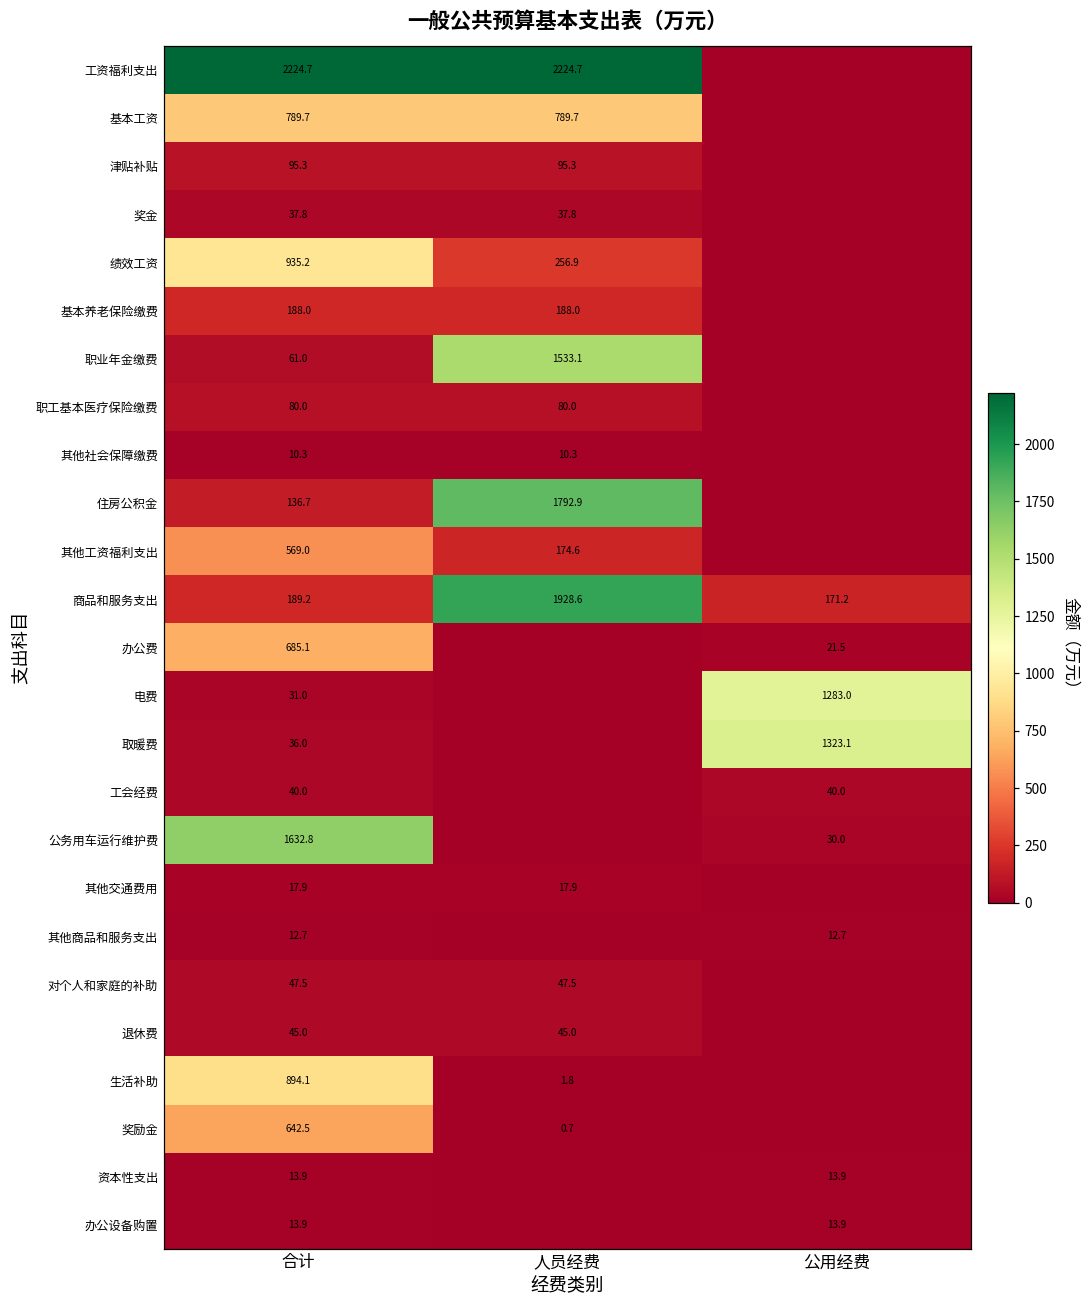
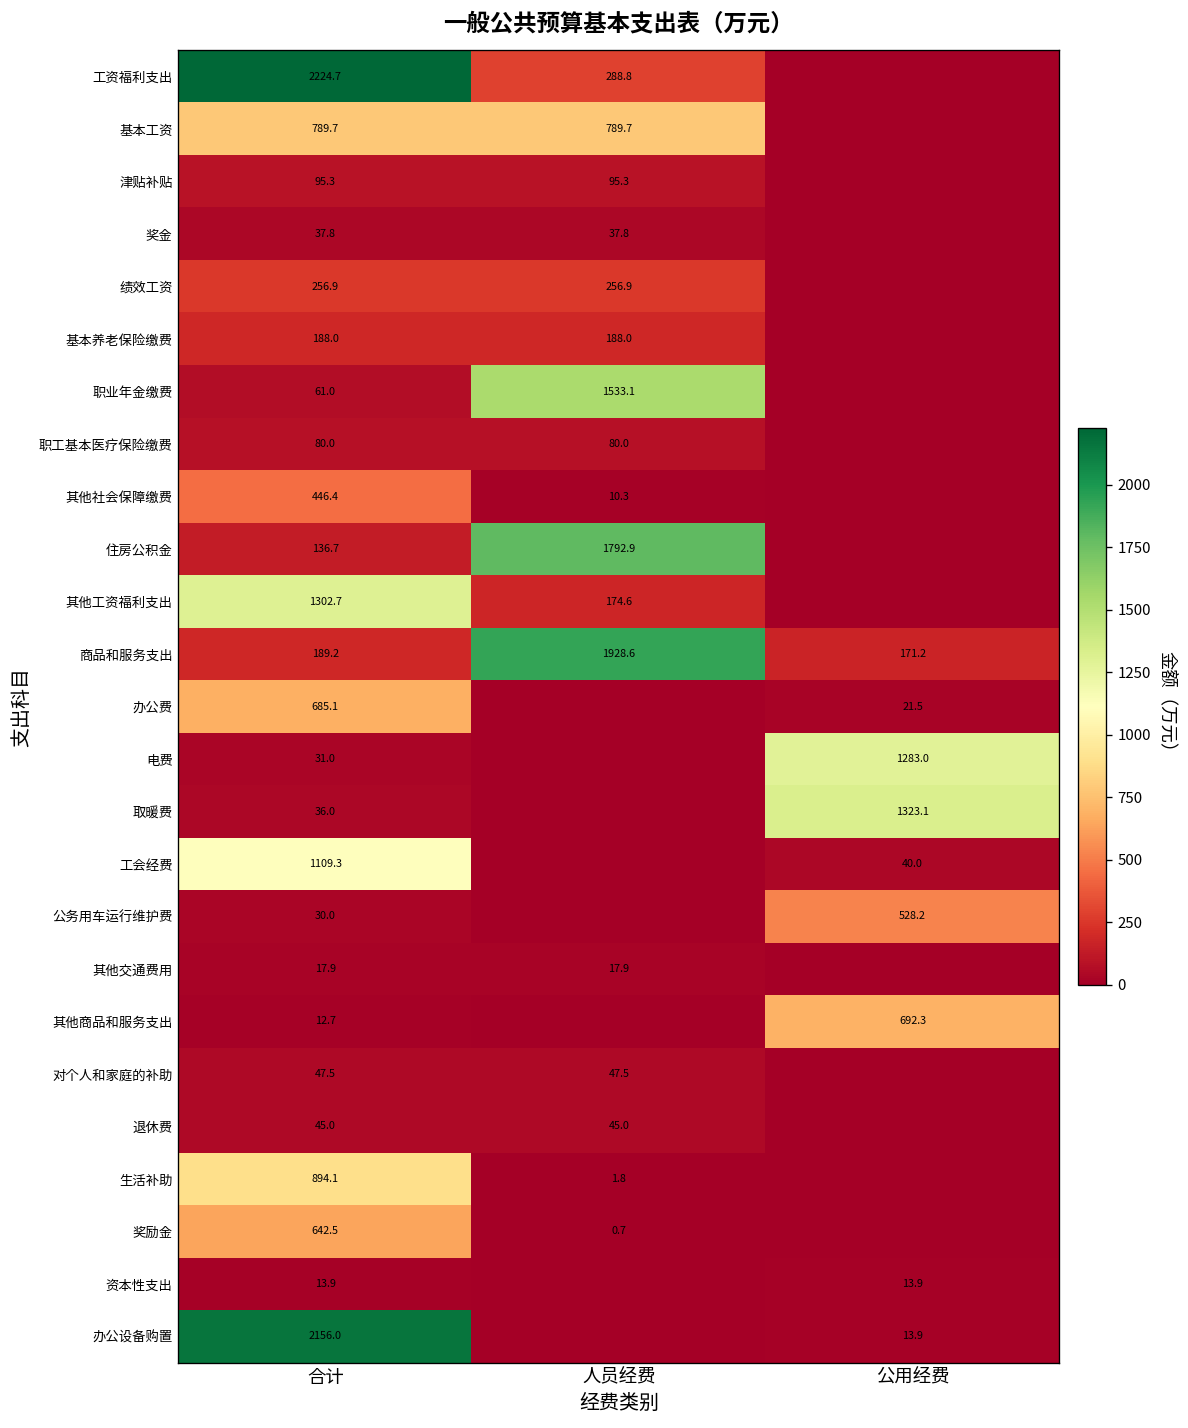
  {
    "工资福利支出": {
      "合计": 2224.7,
-     "人员经费": 2224.7
+     "人员经费": 288.8
    },
    "基本工资": {
      "合计": 789.7,
      "人员经费": 789.7
    },
    "津贴补贴": {
      "合计": 95.3,
      "人员经费": 95.3
    },
    "奖金": {
      "合计": 37.8,
      "人员经费": 37.8
    },
    "绩效工资": {
-     "合计": 935.2,
+     "合计": 256.9,
      "人员经费": 256.9
    },
    "基本养老保险缴费": {
      "合计": 188.0,
      "人员经费": 188.0
    },
    "职业年金缴费": {
      "合计": 61.0,
      "人员经费": 1533.1
    },
    "职工基本医疗保险缴费": {
      "合计": 80.0,
      "人员经费": 80.0
    },
    "其他社会保障缴费": {
-     "合计": 10.3,
+     "合计": 446.4,
      "人员经费": 10.3
    },
    "住房公积金": {
      "合计": 136.7,
      "人员经费": 1792.9
    },
    "其他工资福利支出": {
-     "合计": 569.0,
+     "合计": 1302.7,
      "人员经费": 174.6
    },
    "商品和服务支出": {
      "合计": 189.2,
      "人员经费": 1928.6,
      "公用经费": 171.2
    },
    "办公费": {
      "合计": 685.1,
      "公用经费": 21.5
    },
    "电费": {
      "合计": 31.0,
      "公用经费": 1283.0
    },
    "取暖费": {
      "合计": 36.0,
      "公用经费": 1323.1
    },
    "工会经费": {
-     "合计": 40.0,
+     "合计": 1109.3,
      "公用经费": 40.0
    },
    "公务用车运行维护费": {
-     "合计": 1632.8,
-     "公用经费": 30.0
+     "合计": 30.0,
+     "公用经费": 528.2
    },
    "其他交通费用": {
      "合计": 17.9,
      "人员经费": 17.9
    },
    "其他商品和服务支出": {
      "合计": 12.7,
-     "公用经费": 12.7
+     "公用经费": 692.3
    },
    "对个人和家庭的补助": {
      "合计": 47.5,
      "人员经费": 47.5
    },
    "退休费": {
      "合计": 45.0,
      "人员经费": 45.0
    },
    "生活补助": {
      "合计": 894.1,
      "人员经费": 1.8
    },
    "奖励金": {
      "合计": 642.5,
      "人员经费": 0.7
    },
    "资本性支出": {
      "合计": 13.9,
      "公用经费": 13.9
    },
    "办公设备购置": {
-     "合计": 13.9,
+     "合计": 2156.0,
      "公用经费": 13.9
    }
  }
